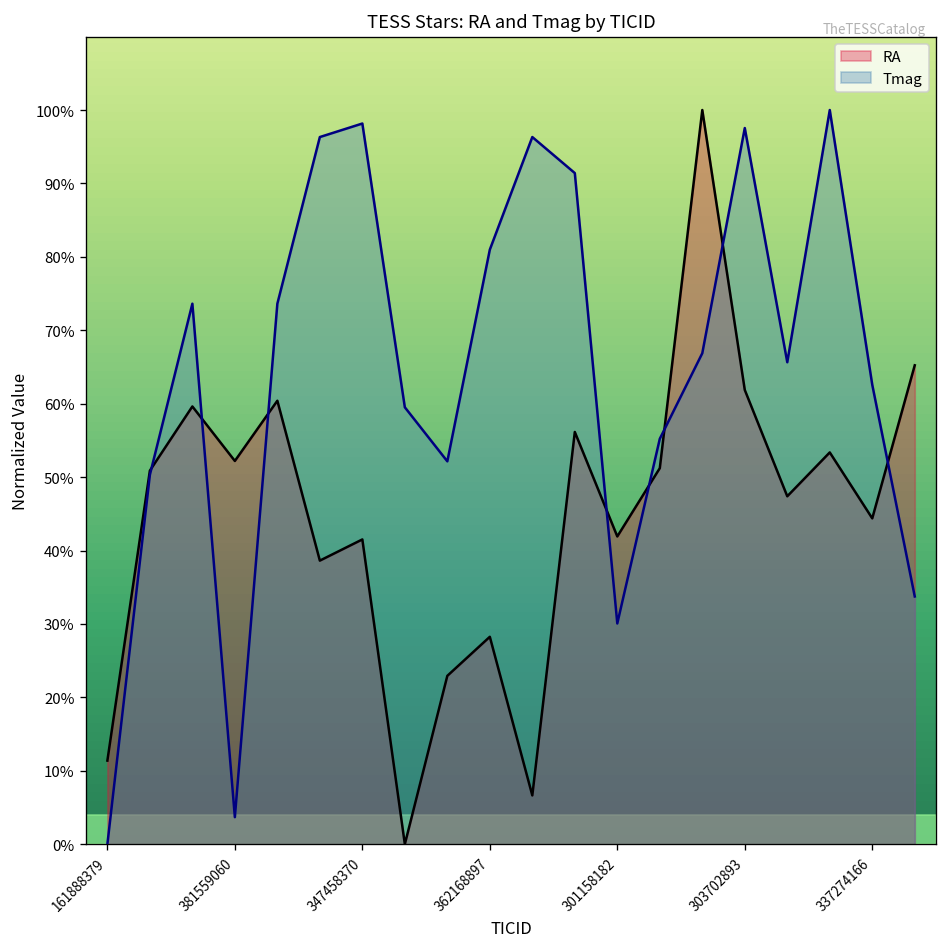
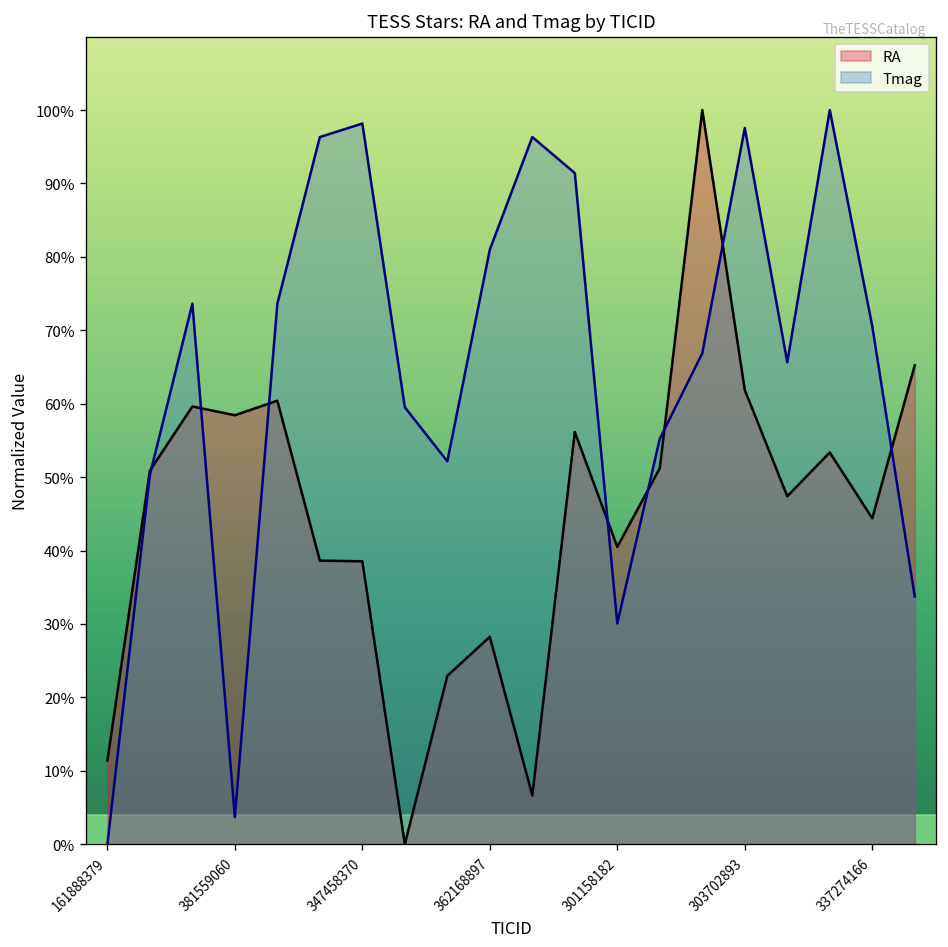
  {
    "RA": {
      "161888379": "11%",
-     "381559060": "52%",
-     "347458370": "42%",
+     "381559060": "58%",
+     "347458370": "39%",
      "362168897": "28%",
-     "301158182": "42%",
+     "301158182": "41%",
      "303702893": "62%",
      "337274166": "44%"
    },
    "Tmag": {
      "347458370": "98%",
      "362168897": "81%",
      "301158182": "30%",
      "303702893": "98%",
-     "337274166": "63%"
+     "337274166": "71%"
    }
  }
